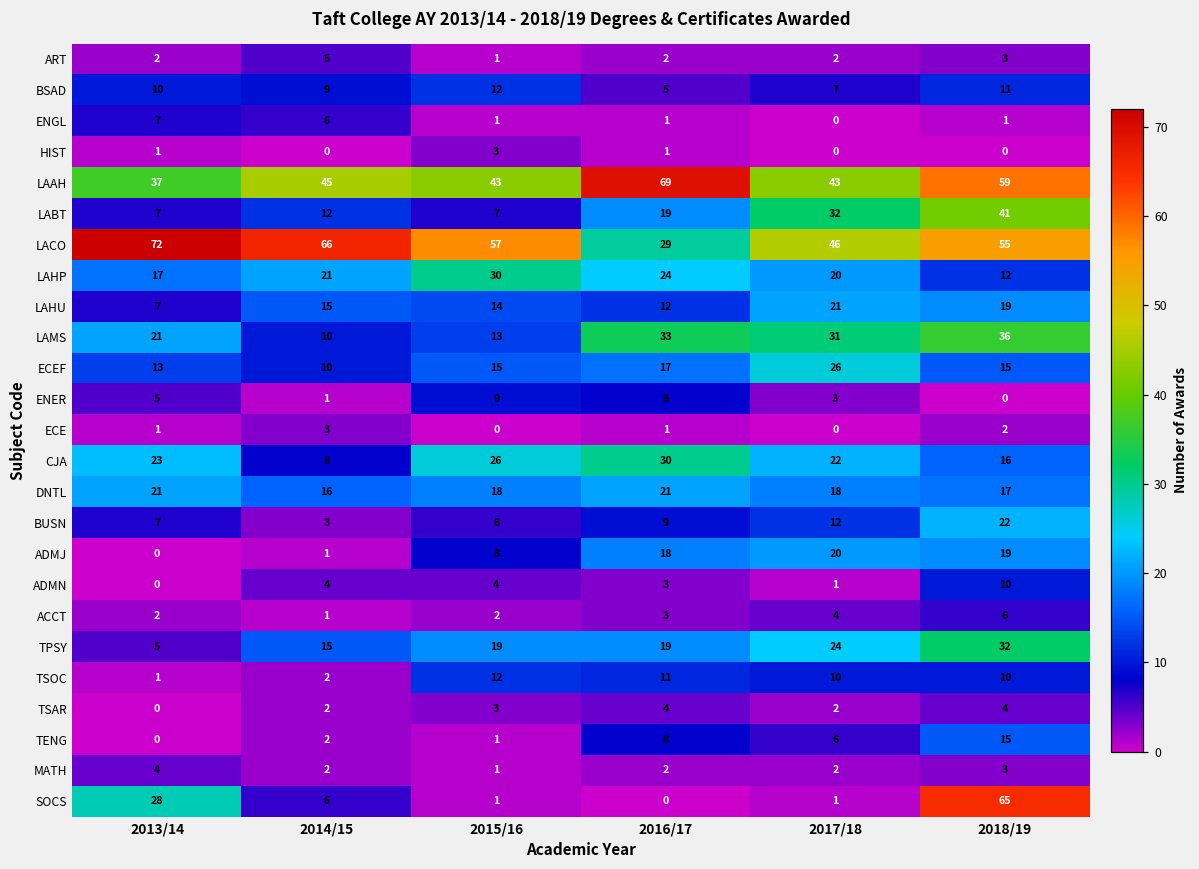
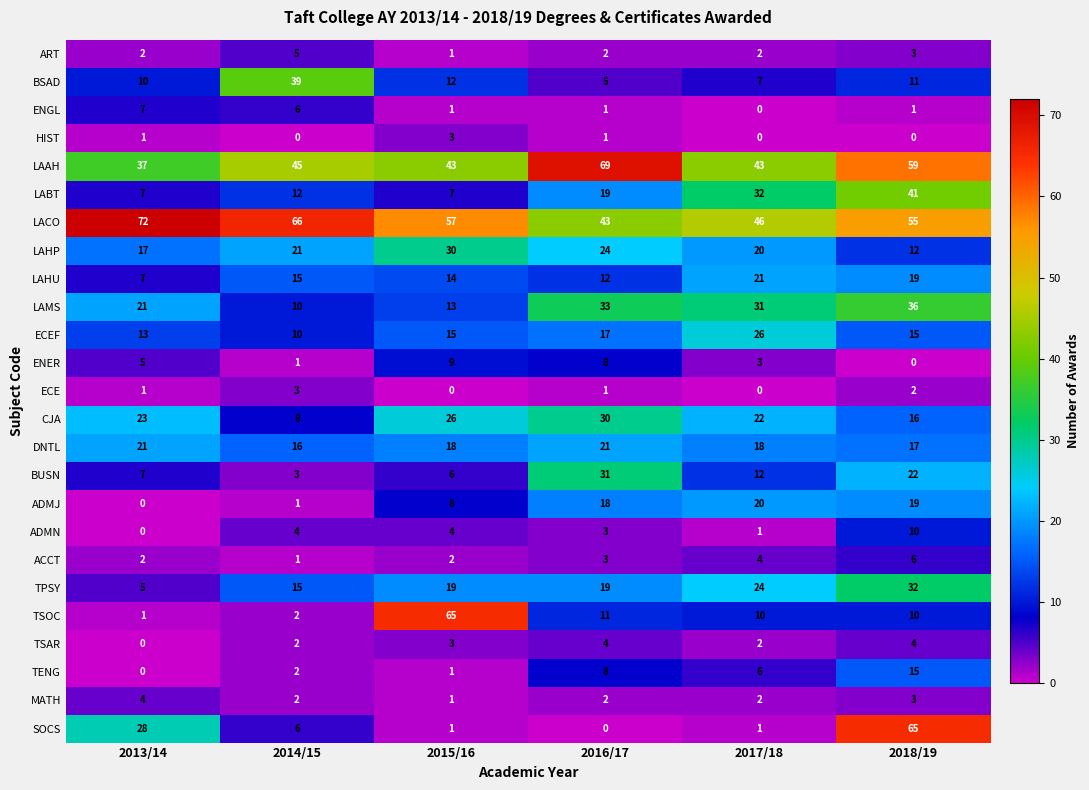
  {
    "ART": {
      "2013/14": 2,
      "2014/15": 5,
      "2015/16": 1,
      "2016/17": 2,
      "2017/18": 2,
      "2018/19": 3
    },
    "BSAD": {
      "2013/14": 10,
-     "2014/15": 9,
+     "2014/15": 39,
      "2015/16": 12,
      "2016/17": 5,
      "2017/18": 7,
      "2018/19": 11
    },
    "ENGL": {
      "2013/14": 7,
      "2014/15": 6,
      "2015/16": 1,
      "2016/17": 1,
      "2017/18": 0,
      "2018/19": 1
    },
    "HIST": {
      "2013/14": 1,
      "2014/15": 0,
      "2015/16": 3,
      "2016/17": 1,
      "2017/18": 0,
      "2018/19": 0
    },
    "LAAH": {
      "2013/14": 37,
      "2014/15": 45,
      "2015/16": 43,
      "2016/17": 69,
      "2017/18": 43,
      "2018/19": 59
    },
    "LABT": {
      "2013/14": 7,
      "2014/15": 12,
      "2015/16": 7,
      "2016/17": 19,
      "2017/18": 32,
      "2018/19": 41
    },
    "LACO": {
      "2013/14": 72,
      "2014/15": 66,
      "2015/16": 57,
-     "2016/17": 29,
+     "2016/17": 43,
      "2017/18": 46,
      "2018/19": 55
    },
    "LAHP": {
      "2013/14": 17,
      "2014/15": 21,
      "2015/16": 30,
      "2016/17": 24,
      "2017/18": 20,
      "2018/19": 12
    },
    "LAHU": {
      "2013/14": 7,
      "2014/15": 15,
      "2015/16": 14,
      "2016/17": 12,
      "2017/18": 21,
      "2018/19": 19
    },
    "LAMS": {
      "2013/14": 21,
      "2014/15": 10,
      "2015/16": 13,
      "2016/17": 33,
      "2017/18": 31,
      "2018/19": 36
    },
    "ECEF": {
      "2013/14": 13,
      "2014/15": 10,
      "2015/16": 15,
      "2016/17": 17,
      "2017/18": 26,
      "2018/19": 15
    },
    "ENER": {
      "2013/14": 5,
      "2014/15": 1,
      "2015/16": 9,
      "2016/17": 8,
      "2017/18": 3,
      "2018/19": 0
    },
    "ECE": {
      "2013/14": 1,
      "2014/15": 3,
      "2015/16": 0,
      "2016/17": 1,
      "2017/18": 0,
      "2018/19": 2
    },
    "CJA": {
      "2013/14": 23,
      "2014/15": 8,
      "2015/16": 26,
      "2016/17": 30,
      "2017/18": 22,
      "2018/19": 16
    },
    "DNTL": {
      "2013/14": 21,
      "2014/15": 16,
      "2015/16": 18,
      "2016/17": 21,
      "2017/18": 18,
      "2018/19": 17
    },
    "BUSN": {
      "2013/14": 7,
      "2014/15": 3,
      "2015/16": 6,
-     "2016/17": 9,
+     "2016/17": 31,
      "2017/18": 12,
      "2018/19": 22
    },
    "ADMJ": {
      "2013/14": 0,
      "2014/15": 1,
      "2015/16": 8,
      "2016/17": 18,
      "2017/18": 20,
      "2018/19": 19
    },
    "ADMN": {
      "2013/14": 0,
      "2014/15": 4,
      "2015/16": 4,
      "2016/17": 3,
      "2017/18": 1,
      "2018/19": 10
    },
    "ACCT": {
      "2013/14": 2,
      "2014/15": 1,
      "2015/16": 2,
      "2016/17": 3,
      "2017/18": 4,
      "2018/19": 6
    },
    "TPSY": {
      "2013/14": 5,
      "2014/15": 15,
      "2015/16": 19,
      "2016/17": 19,
      "2017/18": 24,
      "2018/19": 32
    },
    "TSOC": {
      "2013/14": 1,
      "2014/15": 2,
-     "2015/16": 12,
+     "2015/16": 65,
      "2016/17": 11,
      "2017/18": 10,
      "2018/19": 10
    },
    "TSAR": {
      "2013/14": 0,
      "2014/15": 2,
      "2015/16": 3,
      "2016/17": 4,
      "2017/18": 2,
      "2018/19": 4
    },
    "TENG": {
      "2013/14": 0,
      "2014/15": 2,
      "2015/16": 1,
      "2016/17": 8,
      "2017/18": 6,
      "2018/19": 15
    },
    "MATH": {
      "2013/14": 4,
      "2014/15": 2,
      "2015/16": 1,
      "2016/17": 2,
      "2017/18": 2,
      "2018/19": 3
    },
    "SOCS": {
      "2013/14": 28,
      "2014/15": 6,
      "2015/16": 1,
      "2016/17": 0,
      "2017/18": 1,
      "2018/19": 65
    }
  }
